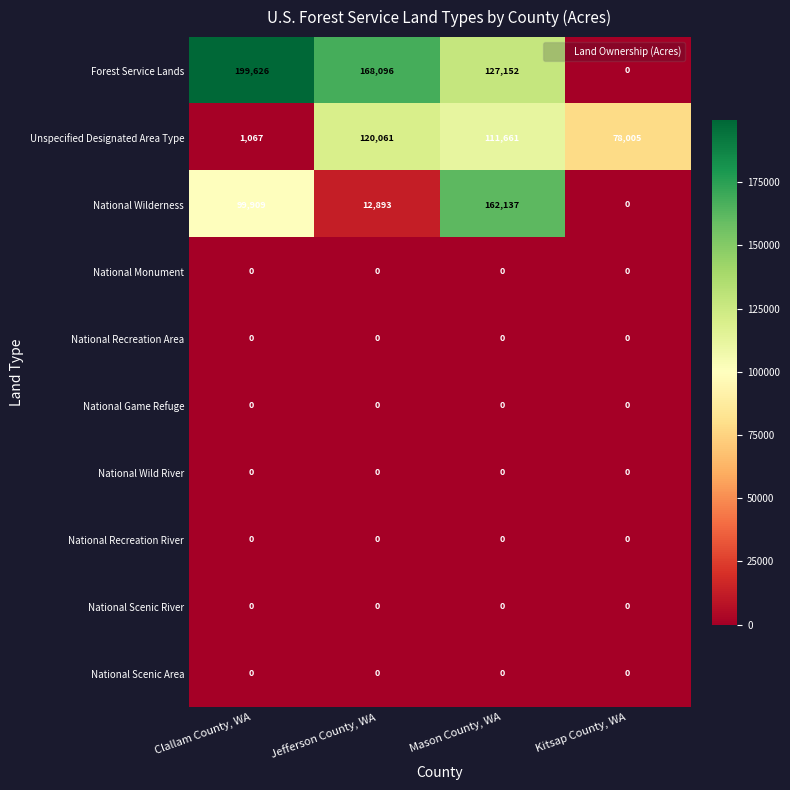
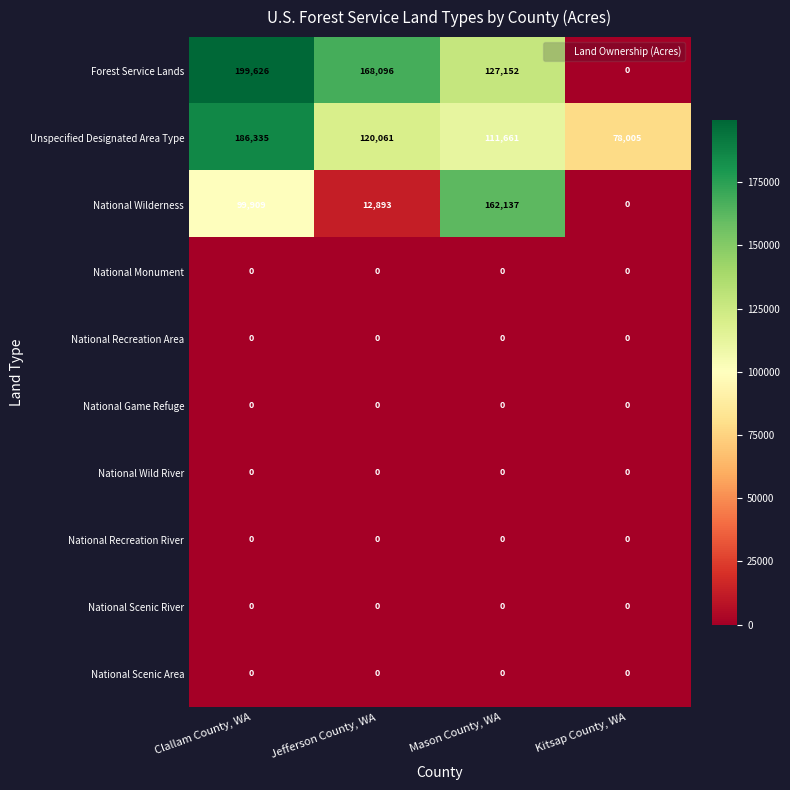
  {
    "Forest Service Lands": {
      "Clallam County, WA": "199,626",
      "Jefferson County, WA": "168,096",
      "Mason County, WA": "127,152",
      "Kitsap County, WA": "0"
    },
    "Unspecified Designated Area Type": {
-     "Clallam County, WA": "1,067",
+     "Clallam County, WA": "186,335",
      "Jefferson County, WA": "120,061",
      "Mason County, WA": "111,661",
      "Kitsap County, WA": "78,005"
    },
    "National Wilderness": {
      "Clallam County, WA": "99,909",
      "Jefferson County, WA": "12,893",
      "Mason County, WA": "162,137",
      "Kitsap County, WA": "0"
    },
    "National Monument": {
      "Clallam County, WA": "0",
      "Jefferson County, WA": "0",
      "Mason County, WA": "0",
      "Kitsap County, WA": "0"
    },
    "National Recreation Area": {
      "Clallam County, WA": "0",
      "Jefferson County, WA": "0",
      "Mason County, WA": "0",
      "Kitsap County, WA": "0"
    },
    "National Game Refuge": {
      "Clallam County, WA": "0",
      "Jefferson County, WA": "0",
      "Mason County, WA": "0",
      "Kitsap County, WA": "0"
    },
    "National Wild River": {
      "Clallam County, WA": "0",
      "Jefferson County, WA": "0",
      "Mason County, WA": "0",
      "Kitsap County, WA": "0"
    },
    "National Recreation River": {
      "Clallam County, WA": "0",
      "Jefferson County, WA": "0",
      "Mason County, WA": "0",
      "Kitsap County, WA": "0"
    },
    "National Scenic River": {
      "Clallam County, WA": "0",
      "Jefferson County, WA": "0",
      "Mason County, WA": "0",
      "Kitsap County, WA": "0"
    },
    "National Scenic Area": {
      "Clallam County, WA": "0",
      "Jefferson County, WA": "0",
      "Mason County, WA": "0",
      "Kitsap County, WA": "0"
    }
  }
